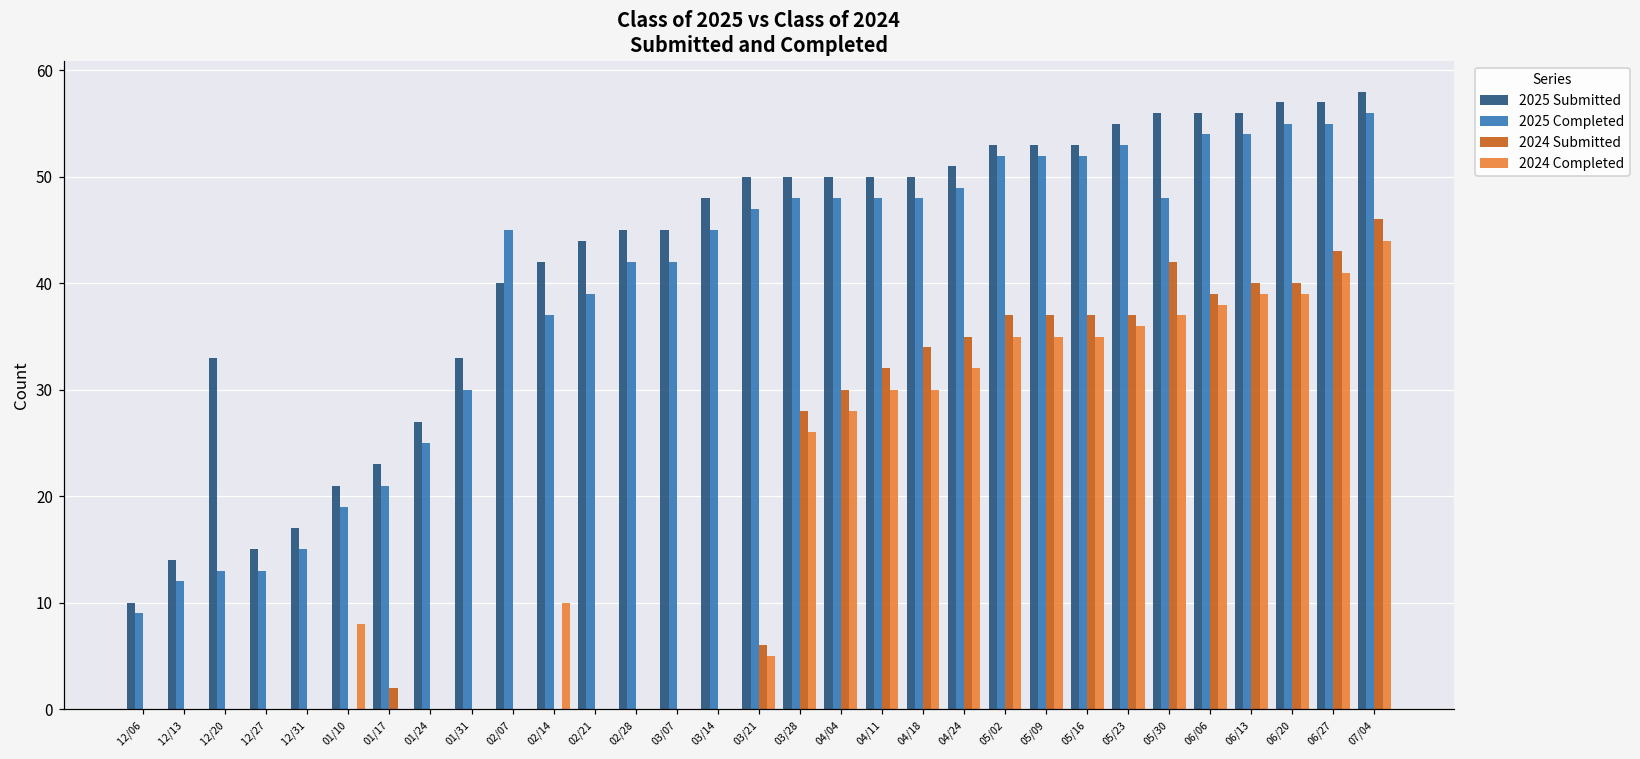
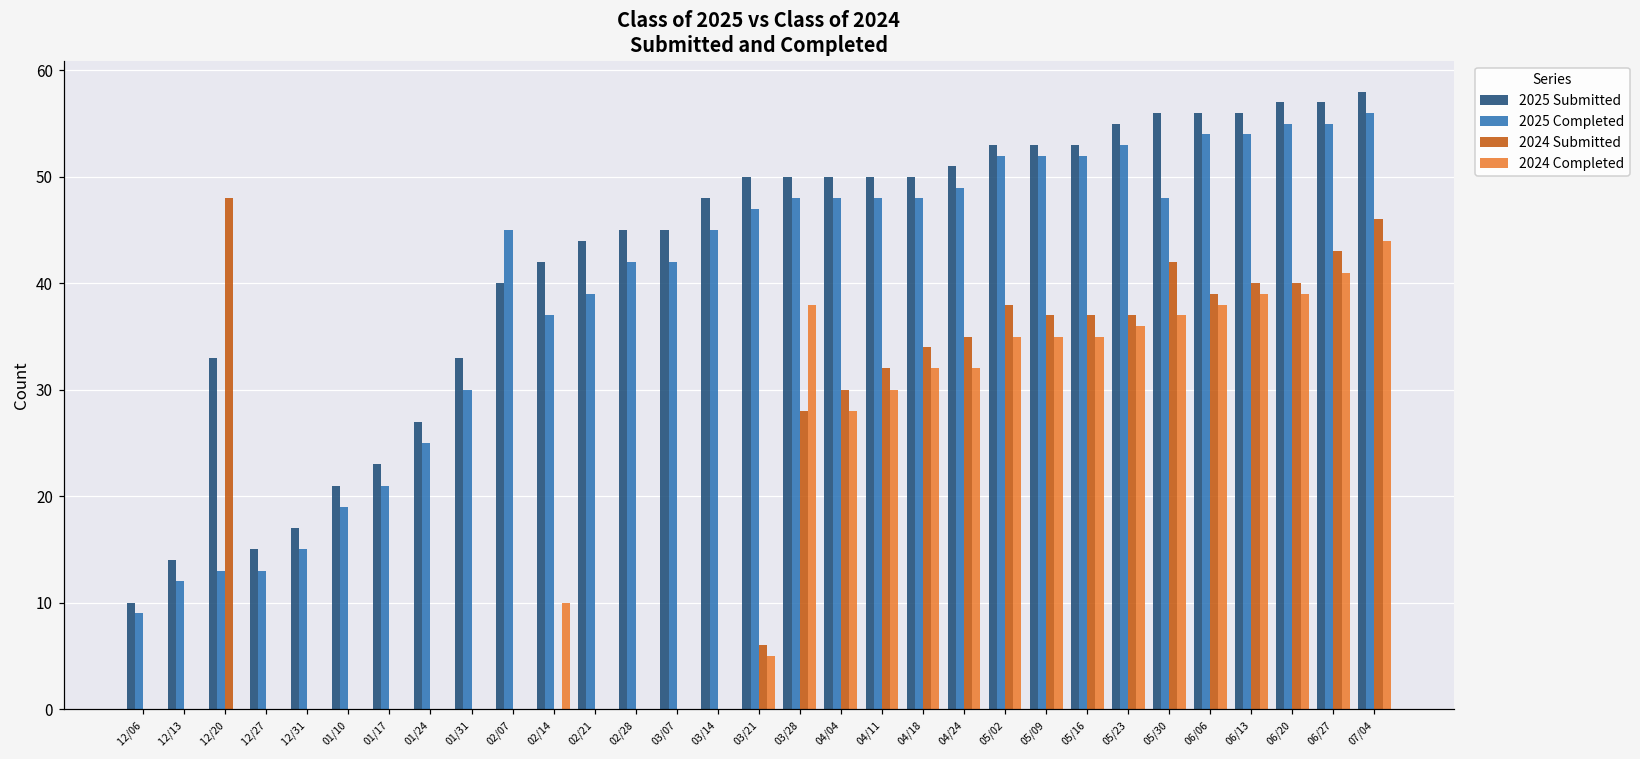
  {
    "2025 Submitted": {
      "12/06": 10,
      "12/13": 14,
      "12/20": 33,
      "12/27": 15,
      "12/31": 17,
      "01/10": 21,
      "01/17": 23,
      "01/24": 27,
      "01/31": 33,
      "02/07": 40,
      "02/14": 42,
      "02/21": 44,
      "02/28": 45,
      "03/07": 45,
      "03/14": 48,
      "03/21": 50,
      "03/28": 50,
      "04/04": 50,
      "04/11": 50,
      "04/18": 50,
      "04/24": 51,
      "05/02": 53,
      "05/09": 53,
      "05/16": 53,
      "05/23": 55,
      "05/30": 56,
      "06/06": 56,
      "06/13": 56,
      "06/20": 57,
      "06/27": 57,
      "07/04": 58
    },
    "2025 Completed": {
      "12/06": 9,
      "12/13": 12,
      "12/20": 13,
      "12/27": 13,
      "12/31": 15,
      "01/10": 19,
      "01/17": 21,
      "01/24": 25,
      "01/31": 30,
      "02/07": 45,
      "02/14": 37,
      "02/21": 39,
      "02/28": 42,
      "03/07": 42,
      "03/14": 45,
      "03/21": 47,
      "03/28": 48,
      "04/04": 48,
      "04/11": 48,
      "04/18": 48,
      "04/24": 49,
      "05/02": 52,
      "05/09": 52,
      "05/16": 52,
      "05/23": 53,
      "05/30": 48,
      "06/06": 54,
      "06/13": 54,
      "06/20": 55,
      "06/27": 55,
      "07/04": 56
    },
    "2024 Submitted": {
      "12/06": 0,
      "12/13": 0,
-     "12/20": 0,
+     "12/20": 48,
      "12/27": 0,
      "12/31": 0,
      "01/10": 0,
-     "01/17": 2,
+     "01/17": 0,
      "01/24": 0,
      "01/31": 0,
      "02/07": 0,
      "02/14": 0,
      "02/21": 0,
      "02/28": 0,
      "03/07": 0,
      "03/14": 0,
      "03/21": 6,
      "03/28": 28,
      "04/04": 30,
      "04/11": 32,
      "04/18": 34,
      "04/24": 35,
-     "05/02": 37,
+     "05/02": 38,
      "05/09": 37,
      "05/16": 37,
      "05/23": 37,
      "05/30": 42,
      "06/06": 39,
      "06/13": 40,
      "06/20": 40,
      "06/27": 43,
      "07/04": 46
    },
    "2024 Completed": {
      "12/06": 0,
      "12/13": 0,
      "12/20": 0,
      "12/27": 0,
      "12/31": 0,
-     "01/10": 8,
+     "01/10": 0,
      "01/17": 0,
      "01/24": 0,
      "01/31": 0,
      "02/07": 0,
      "02/14": 10,
      "02/21": 0,
      "02/28": 0,
      "03/07": 0,
      "03/14": 0,
      "03/21": 5,
-     "03/28": 26,
+     "03/28": 38,
      "04/04": 28,
      "04/11": 30,
-     "04/18": 30,
+     "04/18": 32,
      "04/24": 32,
      "05/02": 35,
      "05/09": 35,
      "05/16": 35,
      "05/23": 36,
      "05/30": 37,
      "06/06": 38,
      "06/13": 39,
      "06/20": 39,
      "06/27": 41,
      "07/04": 44
    }
  }
